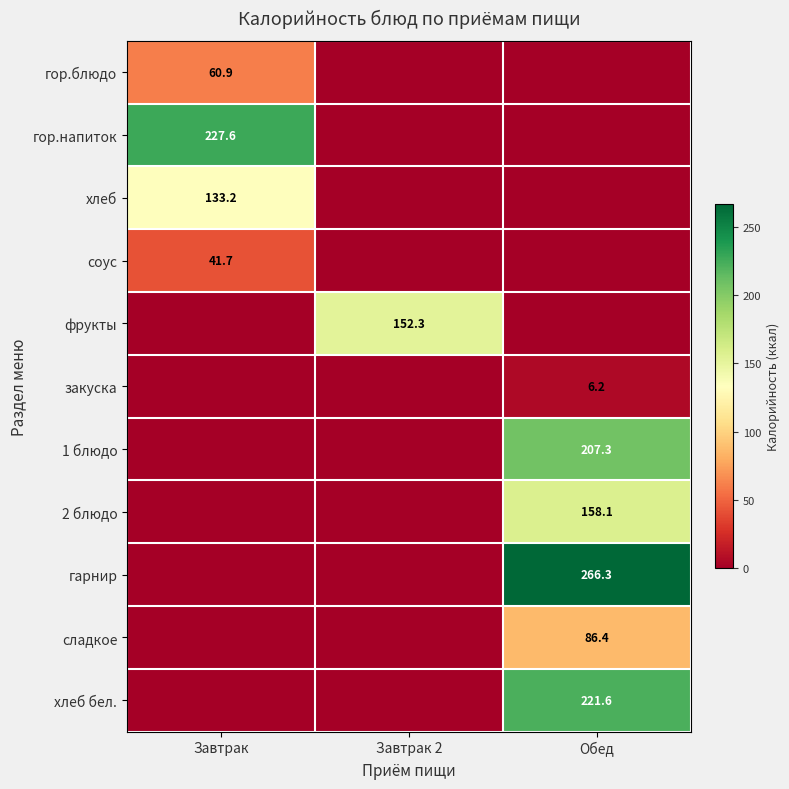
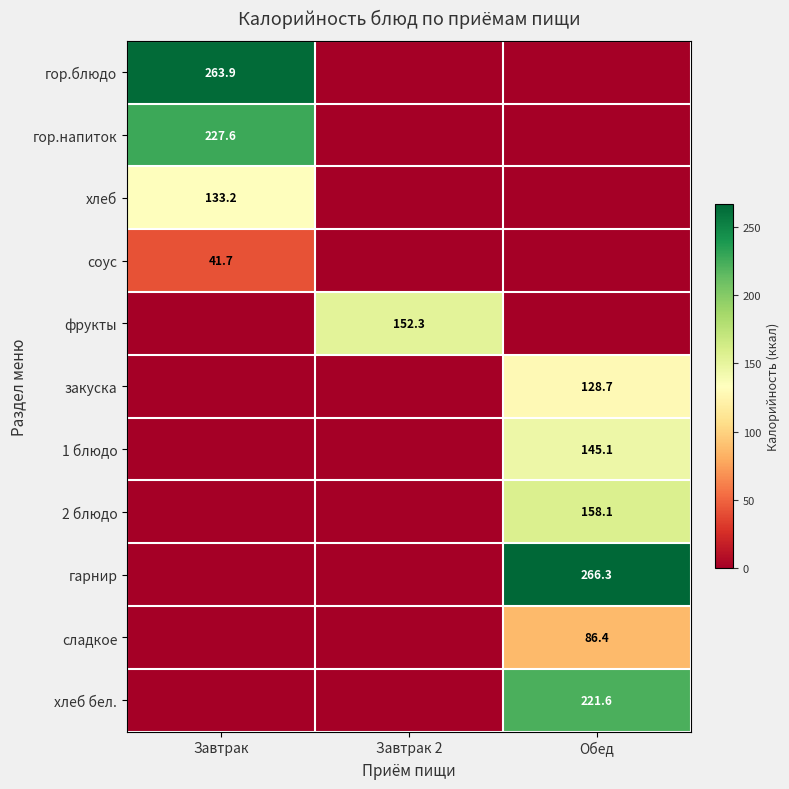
  {
    "гор.блюдо": {
-     "Завтрак": 60.9
+     "Завтрак": 263.9
    },
    "гор.напиток": {
      "Завтрак": 227.6
    },
    "хлеб": {
      "Завтрак": 133.2
    },
    "соус": {
      "Завтрак": 41.7
    },
    "фрукты": {
      "Завтрак 2": 152.3
    },
    "закуска": {
-     "Обед": 6.2
+     "Обед": 128.7
    },
    "1 блюдо": {
-     "Обед": 207.3
+     "Обед": 145.1
    },
    "2 блюдо": {
      "Обед": 158.1
    },
    "гарнир": {
      "Обед": 266.3
    },
    "сладкое": {
      "Обед": 86.4
    },
    "хлеб бел.": {
      "Обед": 221.6
    }
  }
